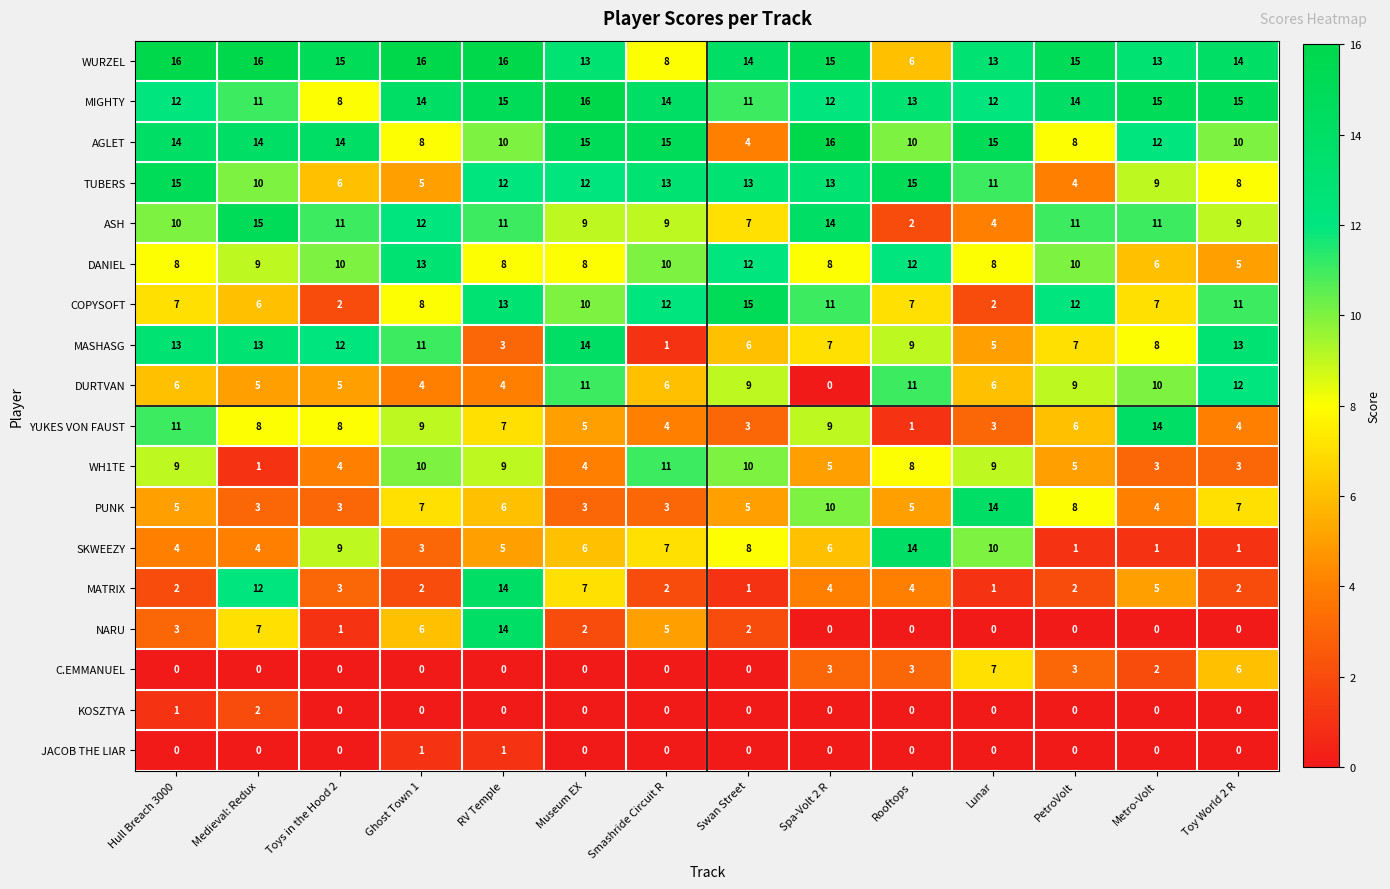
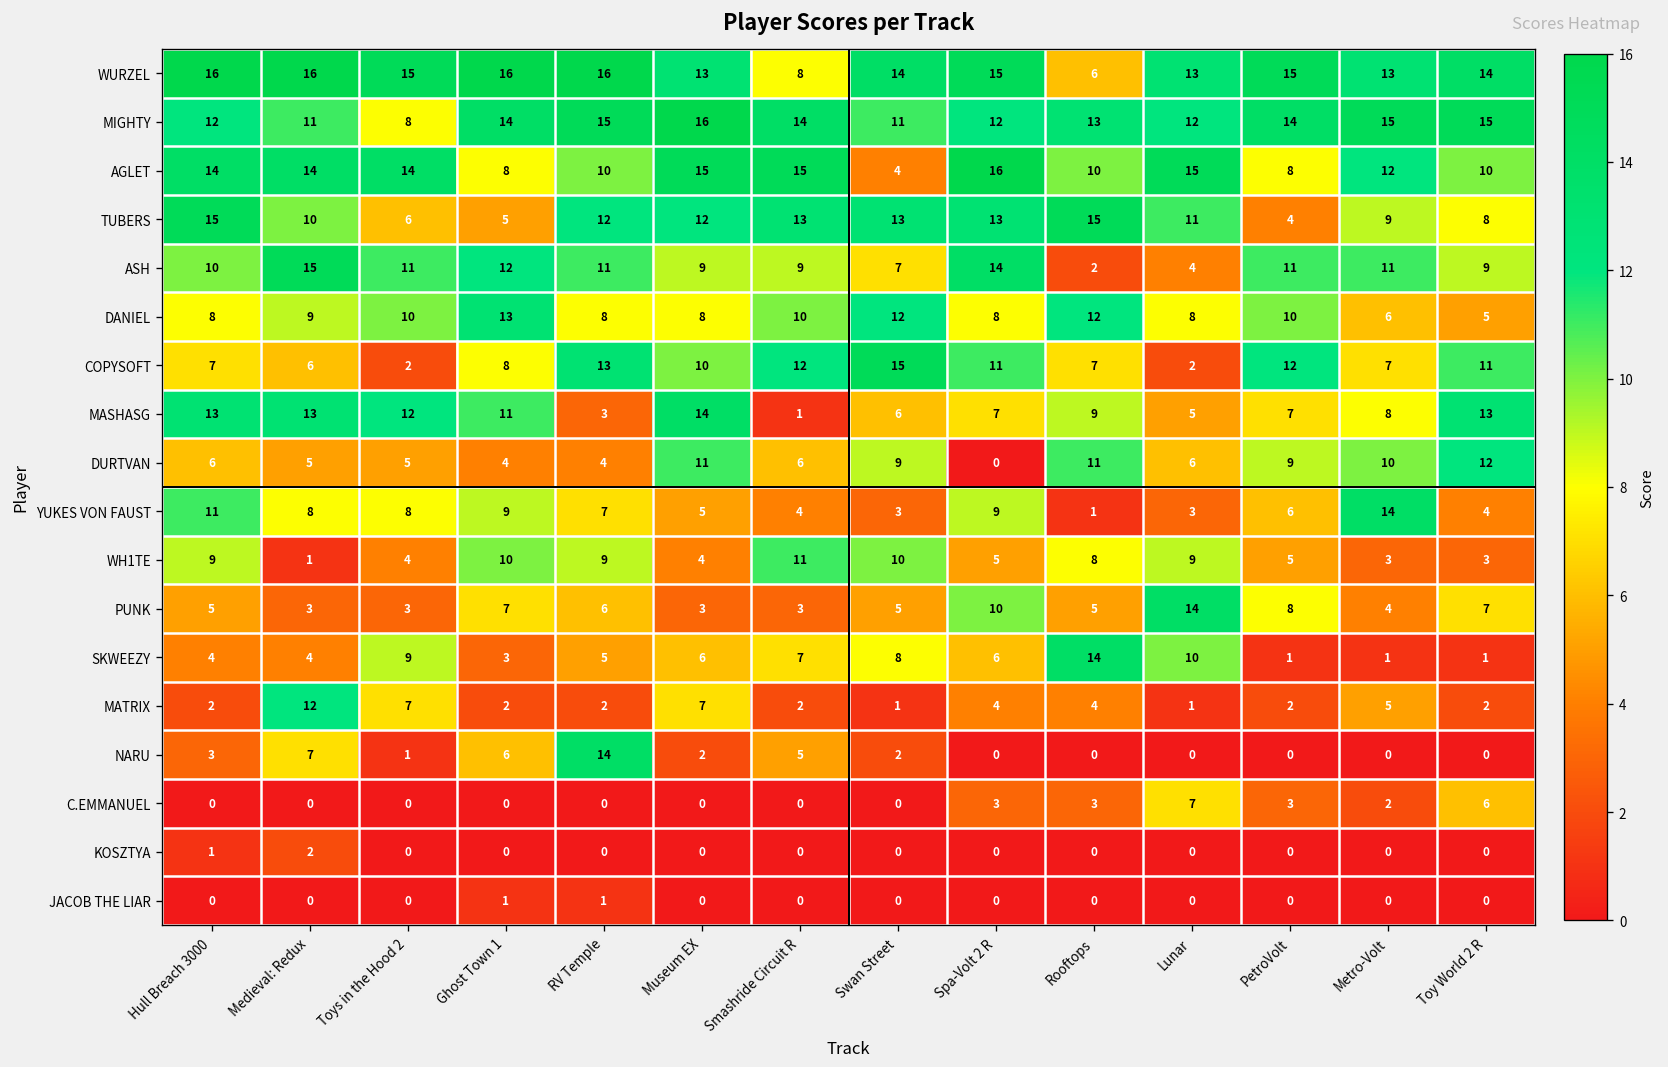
  {
    "MATRIX": {
      "Hull Breach 3000": 2,
      "Medieval: Redux": 12,
-     "Toys in the Hood 2": 3,
+     "Toys in the Hood 2": 7,
      "Ghost Town 1": 2,
-     "RV Temple": 14,
+     "RV Temple": 2,
      "Museum EX": 7,
      "Smashride Circuit R": 2,
      "Swan Street": 1,
      "Spa-Volt 2 R": 4,
      "Rooftops": 4,
      "Lunar": 1,
      "PetroVolt": 2,
      "Metro-Volt": 5,
      "Toy World 2 R": 2
    }
  }
